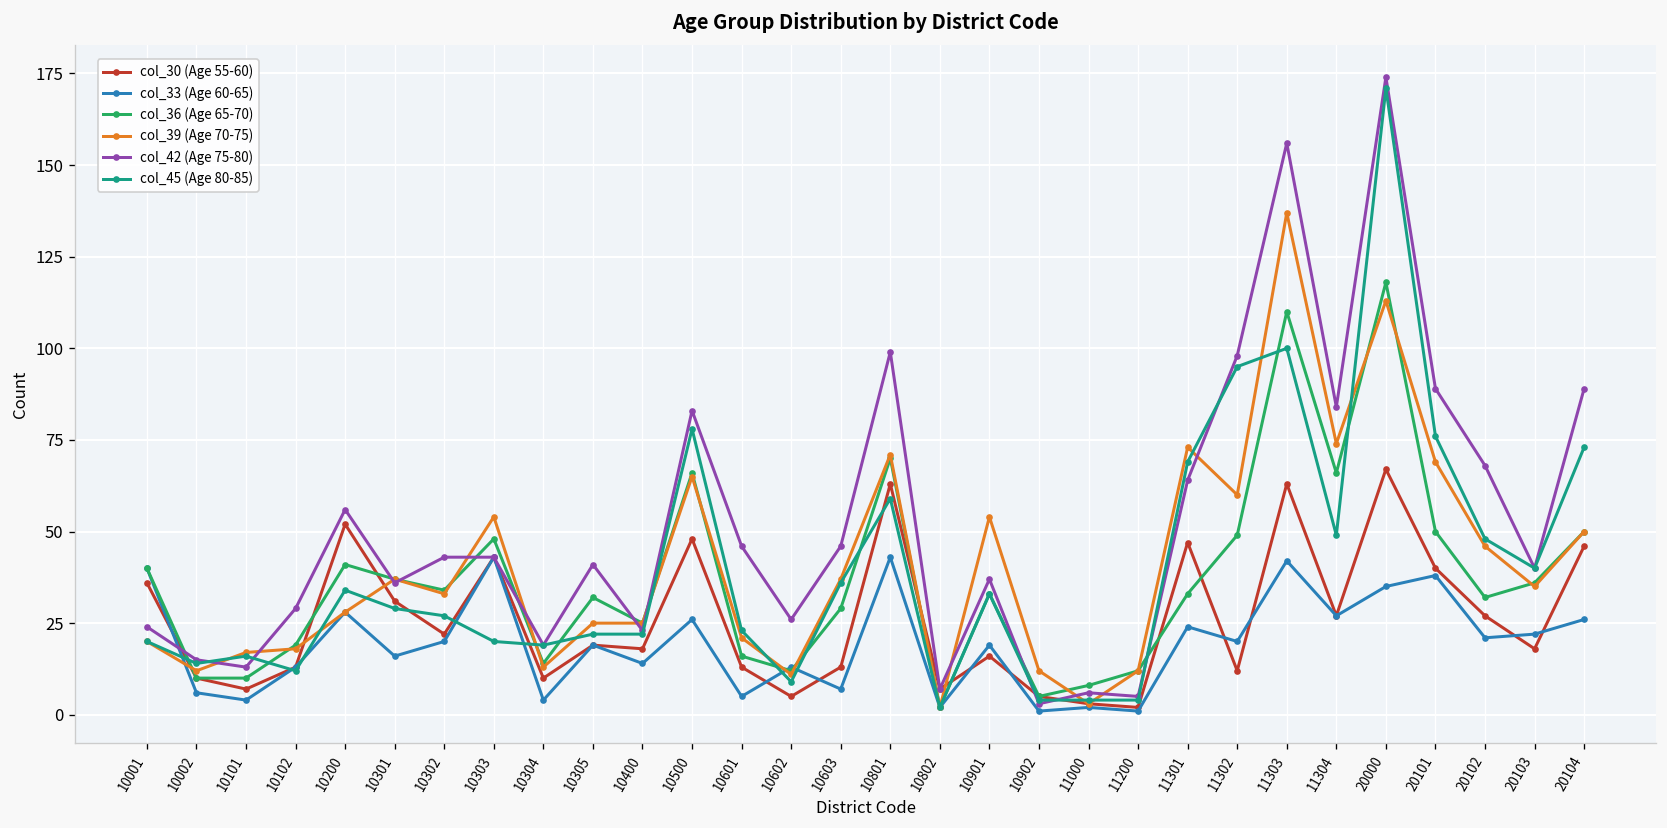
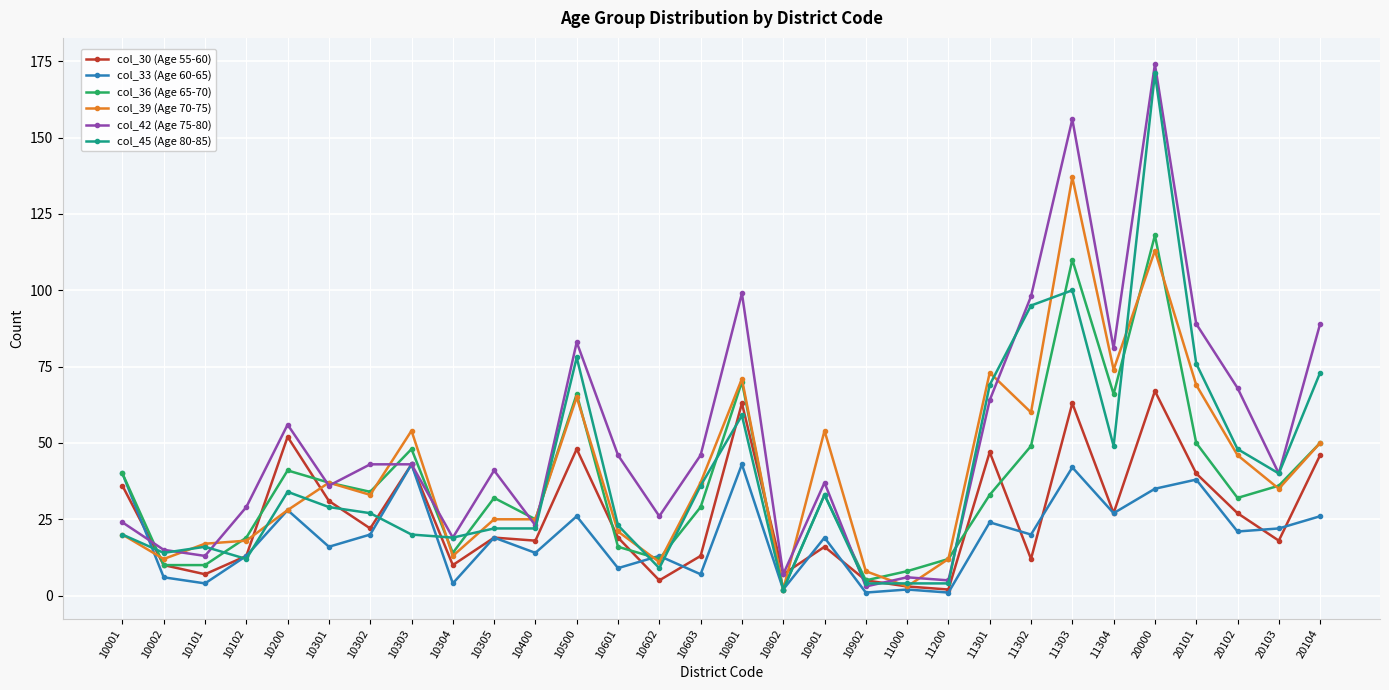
  {
    "col_30 (Age 55-60)": {
      "10001": 36,
      "10101": 7,
      "10200": 52,
      "10301": 31,
      "10302": 22,
      "10304": 10,
      "10400": 18,
      "10500": 48,
-     "10601": 13,
+     "10601": 19,
      "10602": 5,
      "10603": 13,
      "10801": 63,
      "10901": 16,
      "11200": 2,
      "11301": 47,
      "11302": 12,
      "11303": 63,
      "20000": 67,
      "20101": 40,
      "20102": 27,
      "20103": 18,
      "20104": 46
    },
    "col_33 (Age 60-65)": {
      "10002": 6,
      "10101": 4,
      "10301": 16,
      "10302": 20,
      "10304": 4,
      "10400": 14,
      "10500": 26,
-     "10601": 5,
+     "10601": 9,
      "10602": 13,
      "10603": 7,
      "10801": 43,
      "10901": 19,
      "10902": 1,
      "11000": 2,
      "11200": 1,
      "11301": 24,
      "11302": 20,
      "11303": 42,
      "20000": 35,
      "20101": 38,
      "20102": 21,
      "20103": 22,
      "20104": 26
    },
    "col_39 (Age 70-75)": {
      "10002": 12,
      "10101": 17,
      "10102": 18,
      "10302": 33,
      "10303": 54,
      "10304": 13,
      "10305": 25,
      "10500": 65,
      "10601": 21,
      "10602": 11,
      "10603": 37,
      "10801": 71,
      "10901": 54,
-     "10902": 12,
+     "10902": 8,
      "11301": 73,
      "11302": 60,
      "11303": 137,
      "11304": 74,
      "20000": 113,
      "20101": 69,
      "20102": 46,
      "20103": 35
    },
    "col_42 (Age 75-80)": {
      "10001": 24,
      "10002": 15,
      "10101": 13,
      "10102": 29,
      "10200": 56,
      "10301": 36,
      "10302": 43,
      "10305": 41,
      "10400": 23,
      "10500": 83,
      "10601": 46,
      "10602": 26,
      "10603": 46,
      "10801": 99,
      "10901": 37,
      "10902": 3,
      "11000": 6,
      "11200": 5,
      "11301": 64,
      "11302": 98,
      "11303": 156,
-     "11304": 84,
+     "11304": 81,
      "20000": 174,
      "20101": 89,
      "20102": 68,
      "20104": 89
    }
  }
